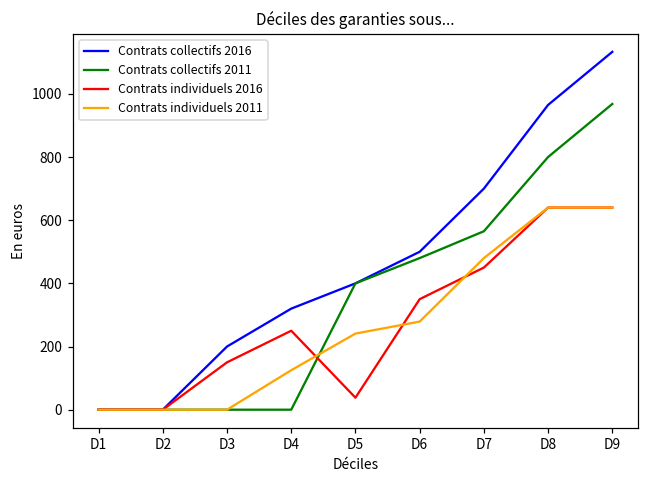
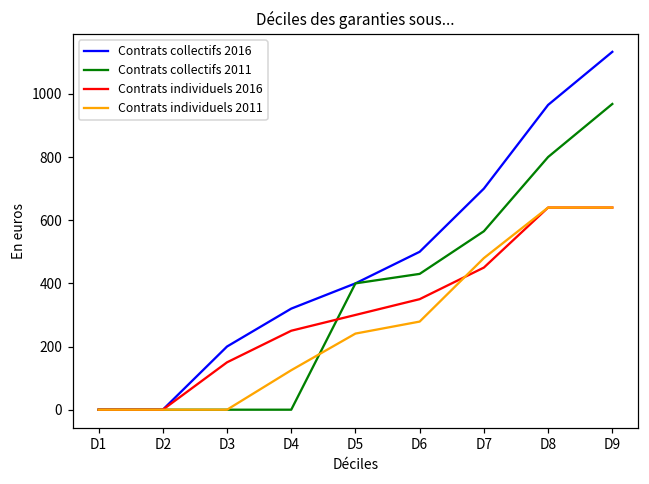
  {
    "Contrats collectifs 2016": {
      "D3": 200,
      "D4": 320,
      "D6": 500,
      "D7": 700,
      "D8": 970,
      "D9": 1130
    },
    "Contrats collectifs 2011": {
      "D4": 0,
-     "D6": 480,
+     "D6": 430,
      "D7": 570,
      "D8": 800,
      "D9": 970
    },
    "Contrats individuels 2016": {
      "D3": 150,
      "D4": 250,
-     "D5": 40,
+     "D5": 300,
      "D6": 350,
      "D7": 450
    },
    "Contrats individuels 2011": {
      "D4": 130,
      "D5": 240,
      "D6": 280,
      "D7": 480
    }
  }
